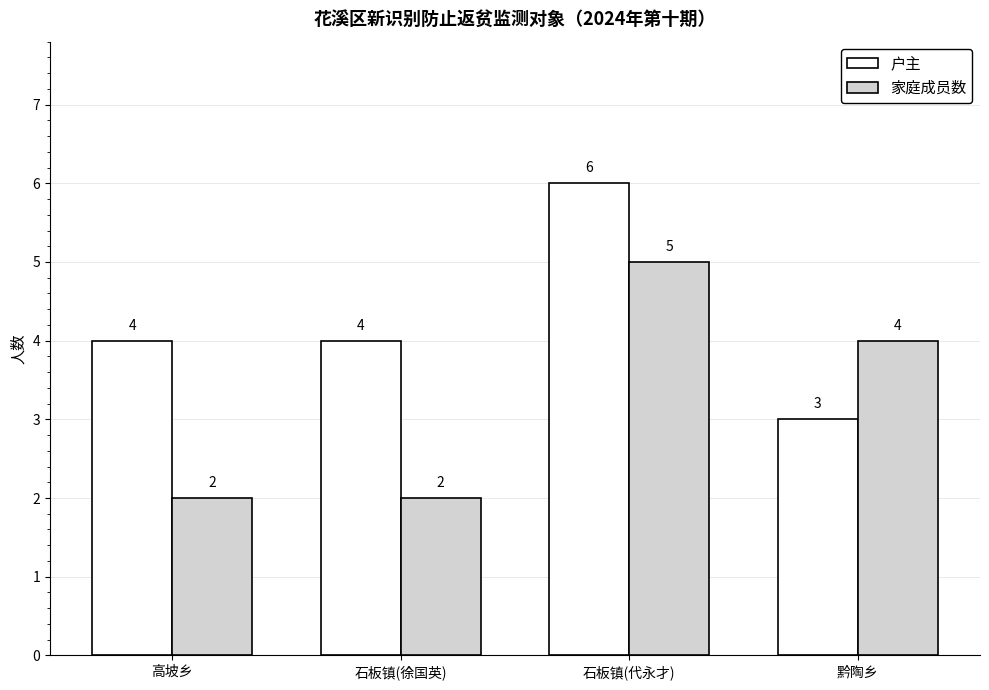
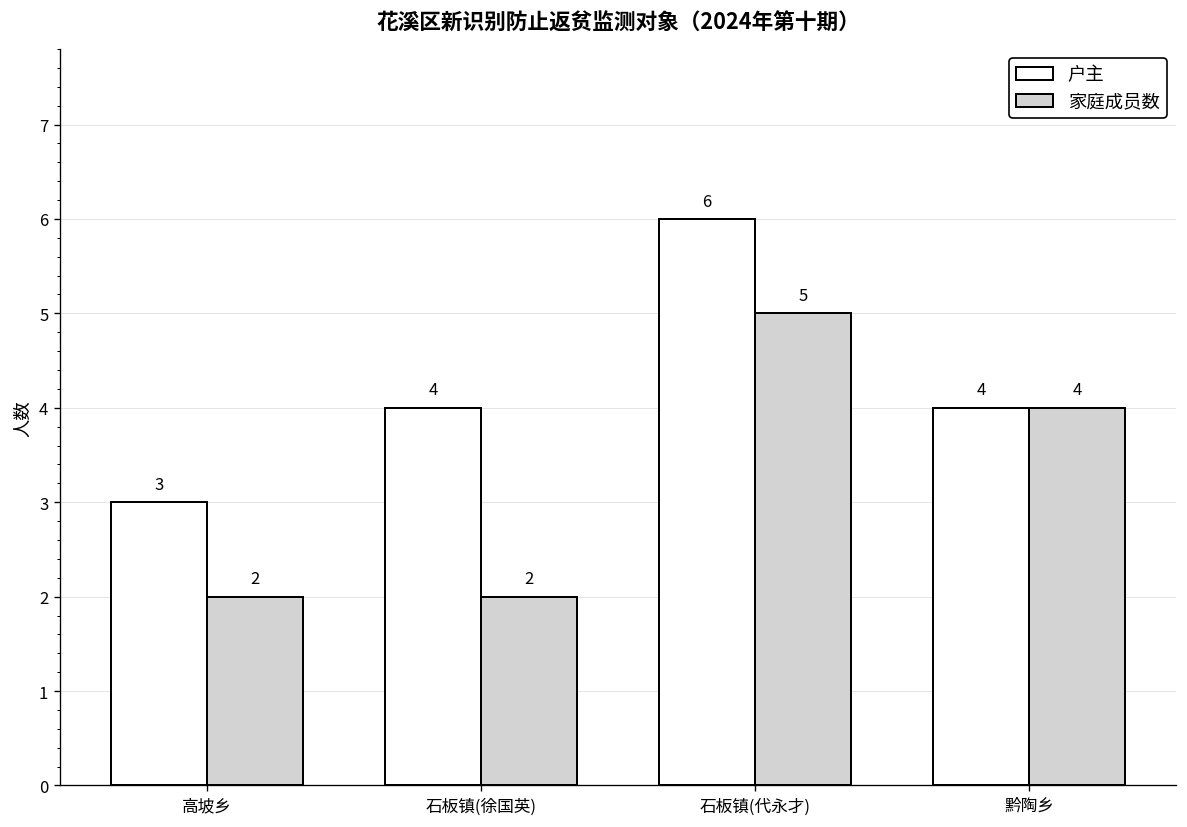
  {
    "户主": {
-     "高坡乡": 4,
+     "高坡乡": 3,
      "石板镇(徐国英)": 4,
      "石板镇(代永才)": 6,
-     "黔陶乡": 3
+     "黔陶乡": 4
    },
    "家庭成员数": {
      "高坡乡": 2,
      "石板镇(徐国英)": 2,
      "石板镇(代永才)": 5,
      "黔陶乡": 4
    }
  }
